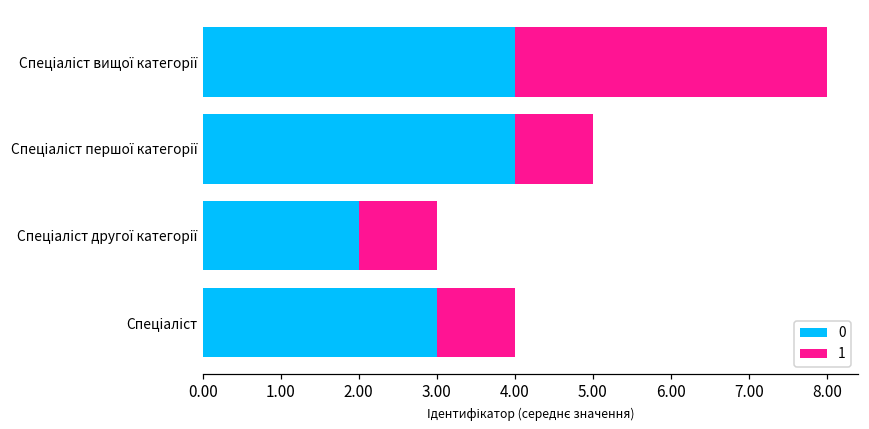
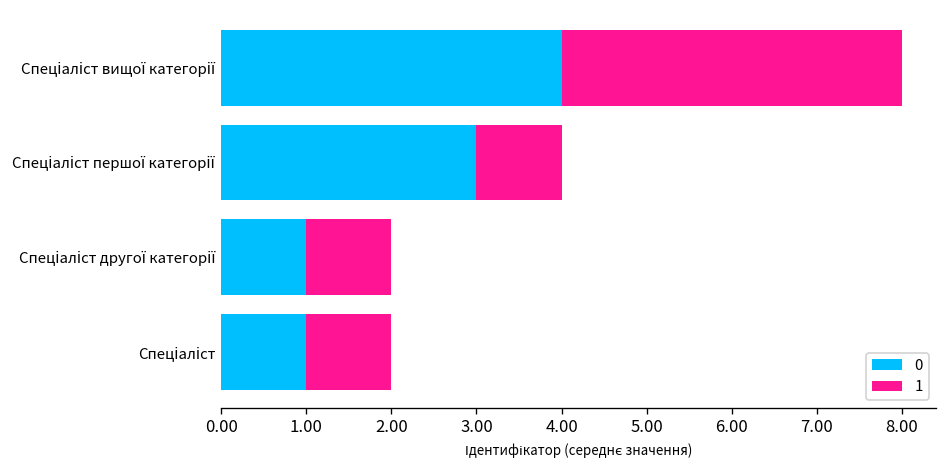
  {
    "0": {
      "Спеціаліст вищої категорії": 4,
-     "Спеціаліст першої категорії": 4,
-     "Спеціаліст другої категорії": 2,
-     "Спеціаліст": 3
+     "Спеціаліст першої категорії": 3,
+     "Спеціаліст другої категорії": 1,
+     "Спеціаліст": 1
    },
    "1": {
      "Спеціаліст вищої категорії": 4,
      "Спеціаліст першої категорії": 1,
      "Спеціаліст другої категорії": 1,
      "Спеціаліст": 1
    }
  }
